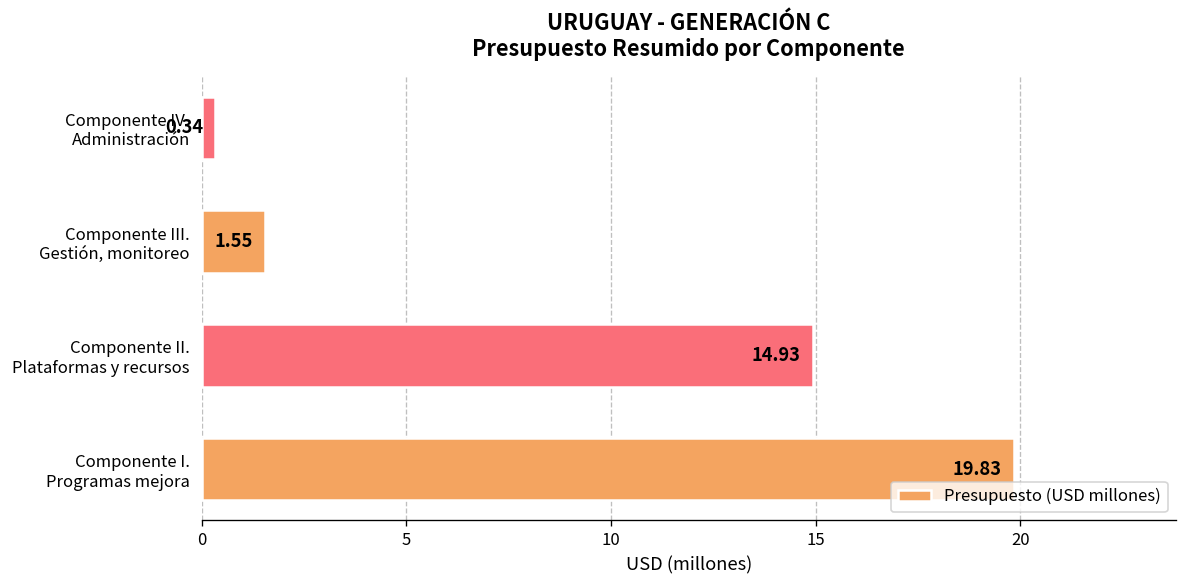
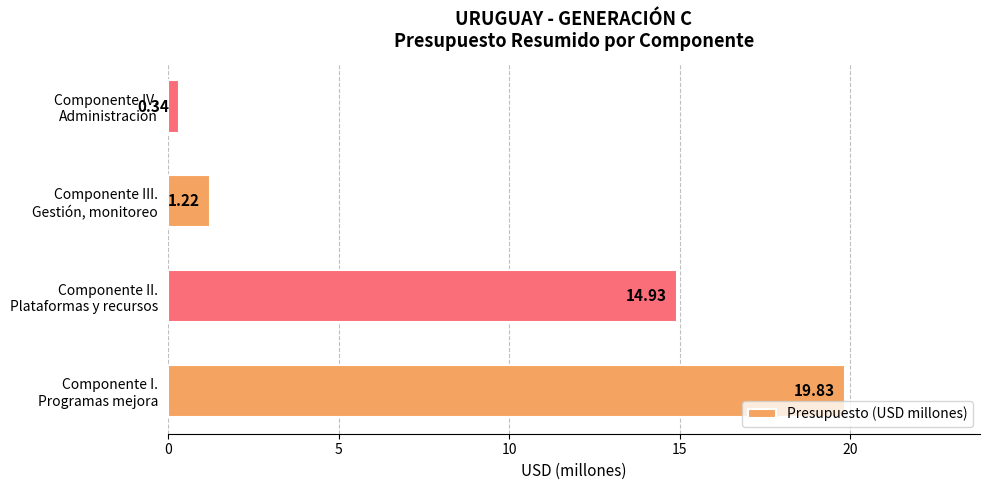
  {
    "Componente IV. Administración": 0.34,
-   "Componente III. Gestión, monitoreo": 1.55,
+   "Componente III. Gestión, monitoreo": 1.22,
    "Componente II. Plataformas y recursos": 14.93,
    "Componente I. Programas mejora": 19.83
  }
